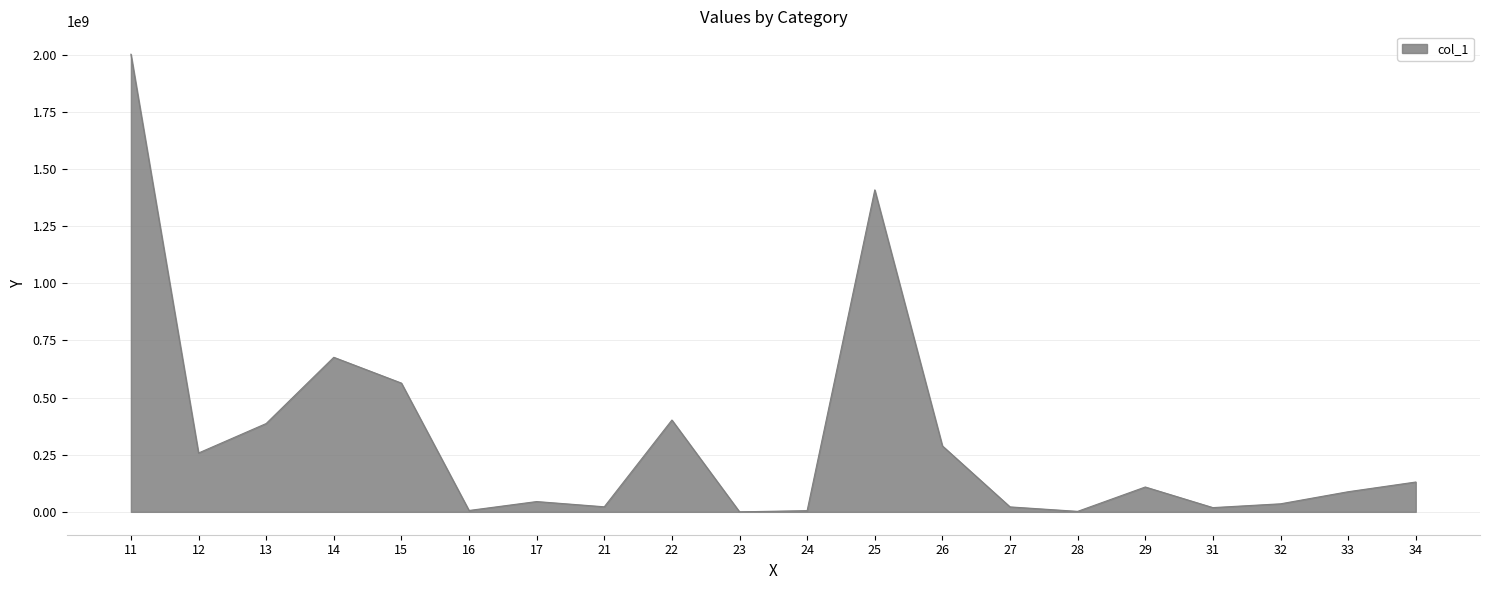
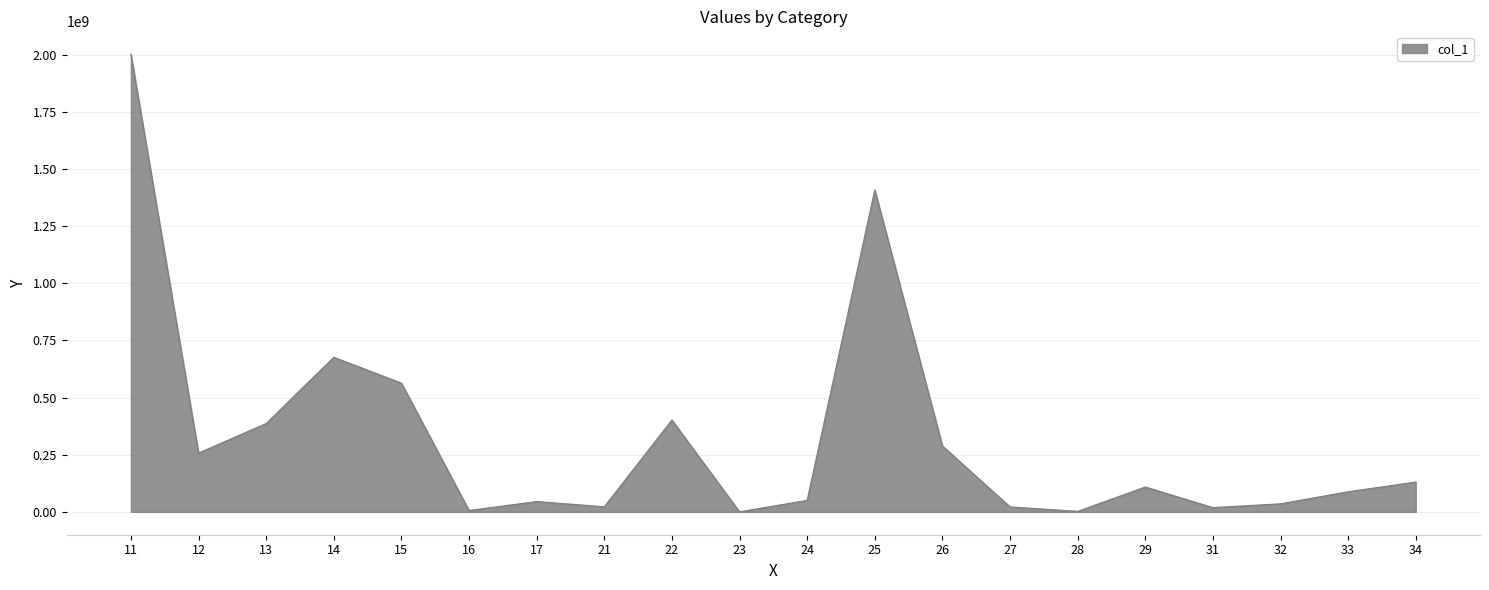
  {
    "11": 2000000000,
    "12": 260000000,
    "13": 390000000,
    "14": 680000000,
    "15": 560000000,
    "16": 10000000,
    "17": 50000000,
    "21": 20000000,
    "22": 400000000,
    "23": 0,
-   "24": 10000000,
+   "24": 50000000,
    "25": 1410000000,
    "26": 290000000,
    "27": 20000000,
    "28": 0,
    "29": 110000000,
    "31": 20000000,
    "32": 40000000,
    "33": 90000000,
    "34": 130000000
  }
